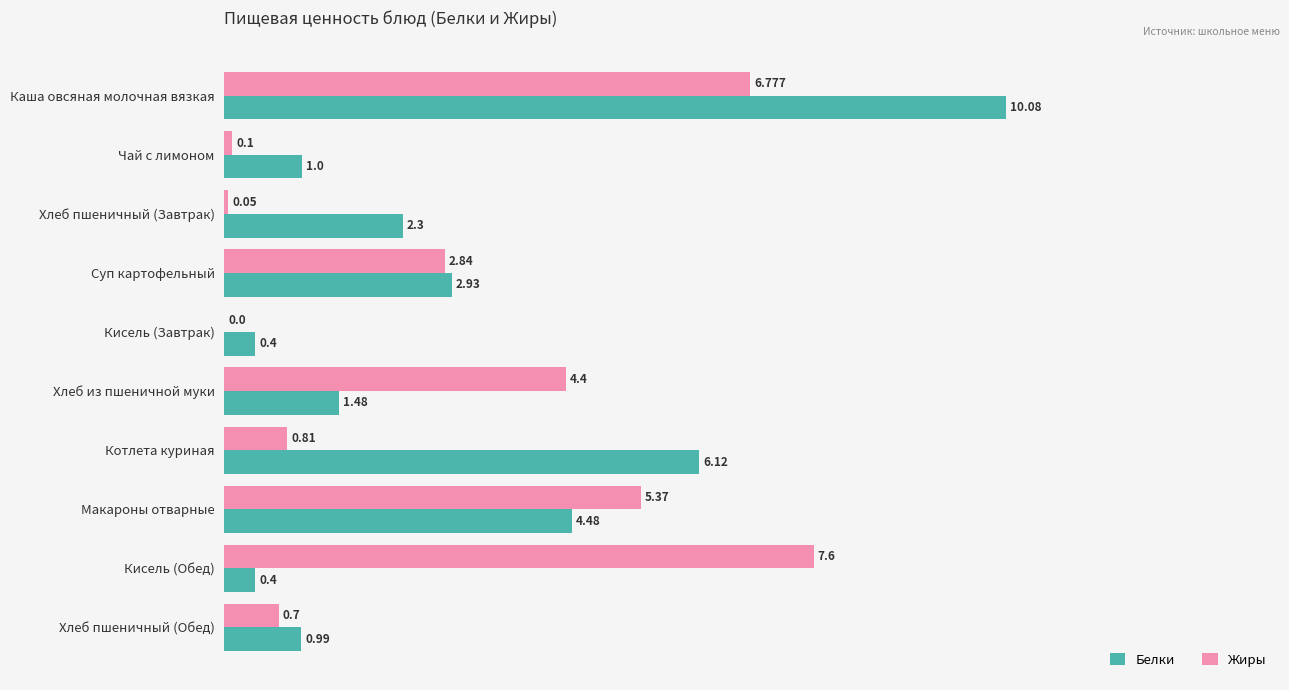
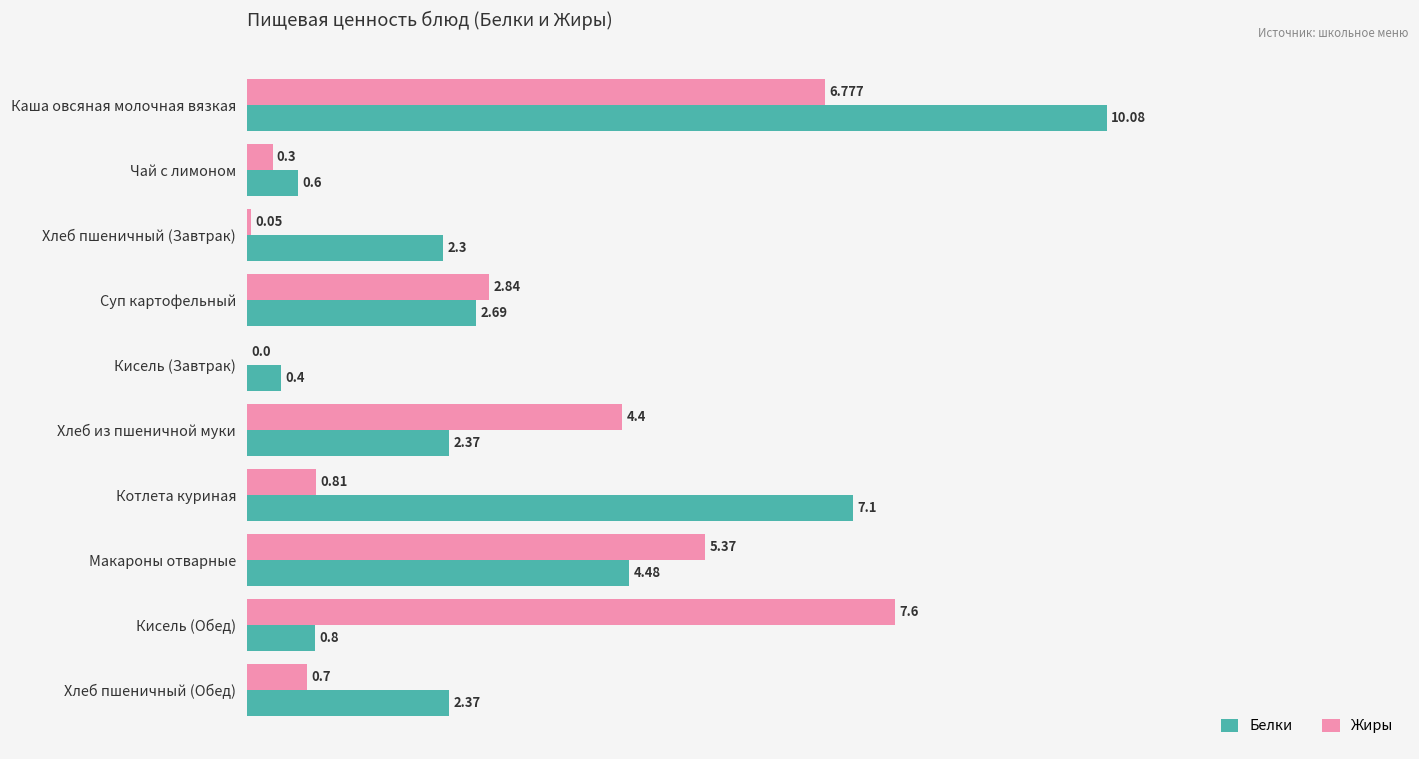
  {
    "Белки": {
      "Каша овсяная молочная вязкая": 10.08,
-     "Чай с лимоном": 1.0,
+     "Чай с лимоном": 0.6,
      "Хлеб пшеничный (Завтрак)": 2.3,
-     "Суп картофельный": 2.93,
+     "Суп картофельный": 2.69,
      "Кисель (Завтрак)": 0.4,
-     "Хлеб из пшеничной муки": 1.48,
-     "Котлета куриная": 6.12,
+     "Хлеб из пшеничной муки": 2.37,
+     "Котлета куриная": 7.1,
      "Макароны отварные": 4.48,
-     "Кисель (Обед)": 0.4,
-     "Хлеб пшеничный (Обед)": 0.99
+     "Кисель (Обед)": 0.8,
+     "Хлеб пшеничный (Обед)": 2.37
    },
    "Жиры": {
      "Каша овсяная молочная вязкая": 6.777,
-     "Чай с лимоном": 0.1,
+     "Чай с лимоном": 0.3,
      "Хлеб пшеничный (Завтрак)": 0.05,
      "Суп картофельный": 2.84,
      "Кисель (Завтрак)": 0.0,
      "Хлеб из пшеничной муки": 4.4,
      "Котлета куриная": 0.81,
      "Макароны отварные": 5.37,
      "Кисель (Обед)": 7.6,
      "Хлеб пшеничный (Обед)": 0.7
    }
  }
